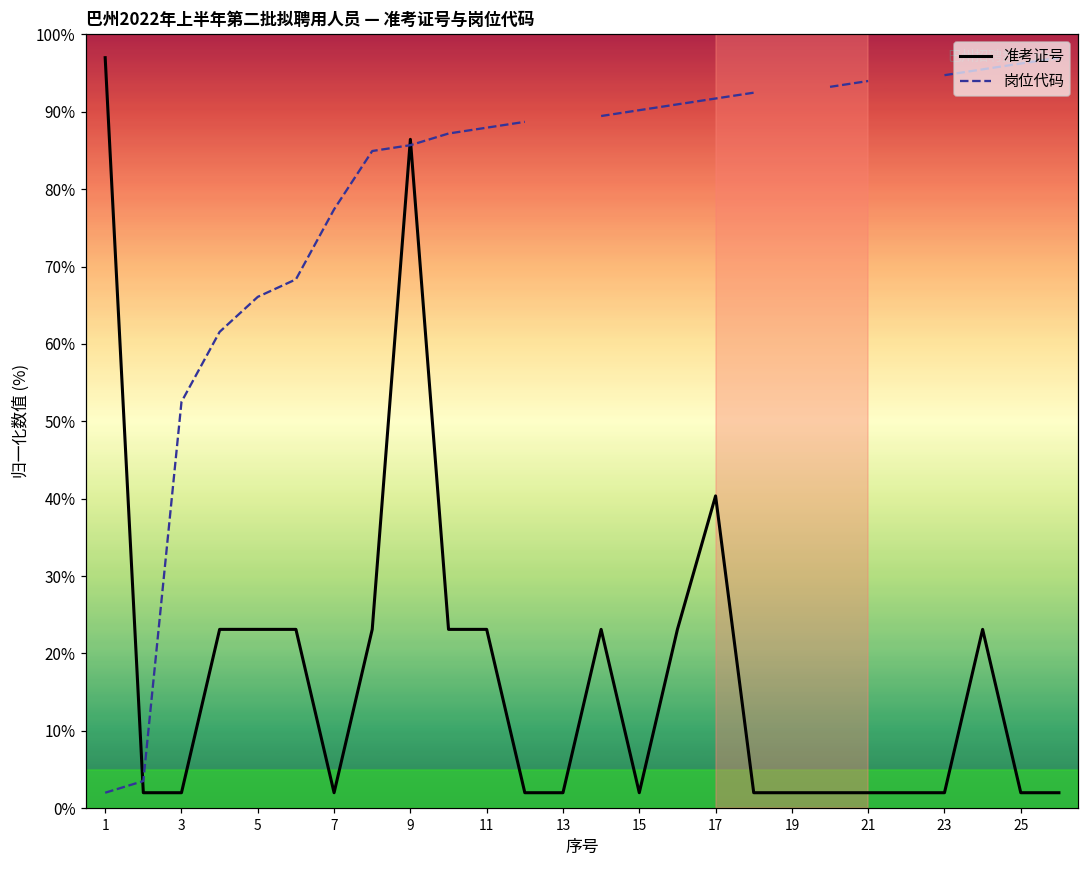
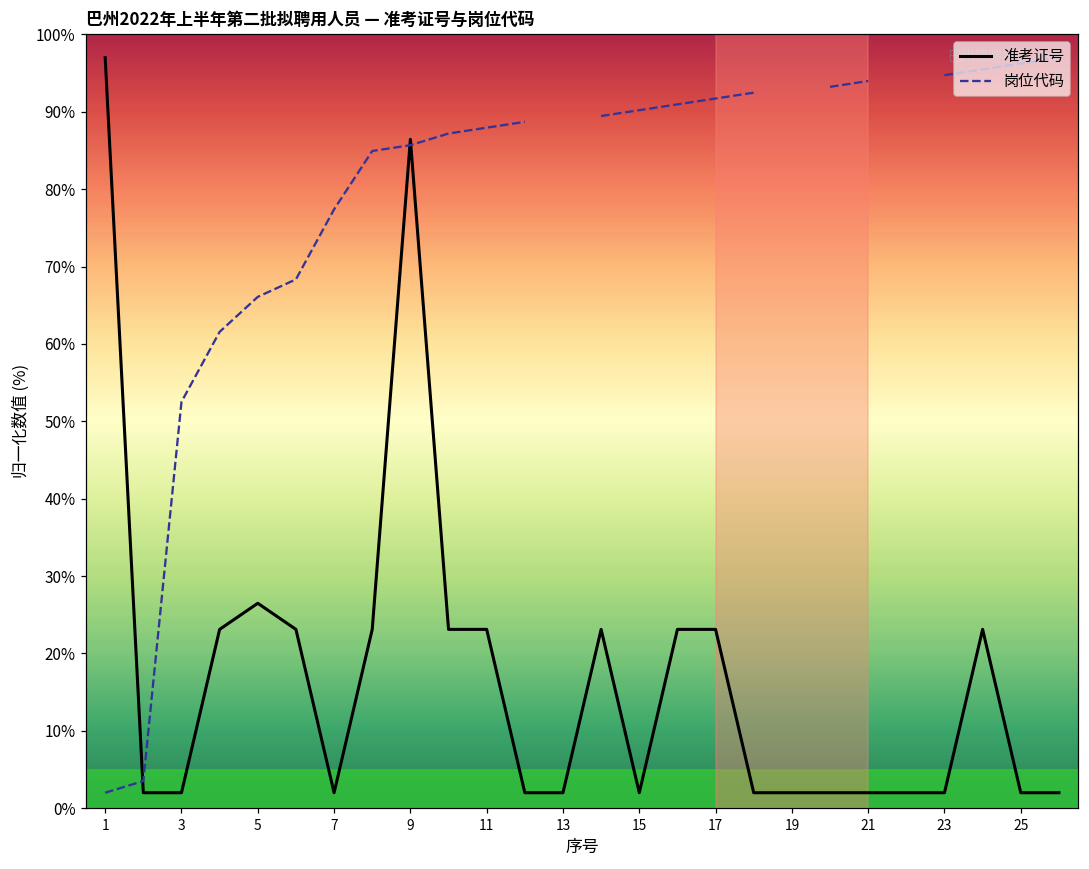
  {
    "准考证号": {
      "1": "97%",
-     "5": "23%",
+     "5": "26%",
      "9": "86%",
      "11": "23%",
-     "17": "40%"
+     "17": "23%"
    },
    "岗位代码": {
      "21": "94%"
    }
  }
